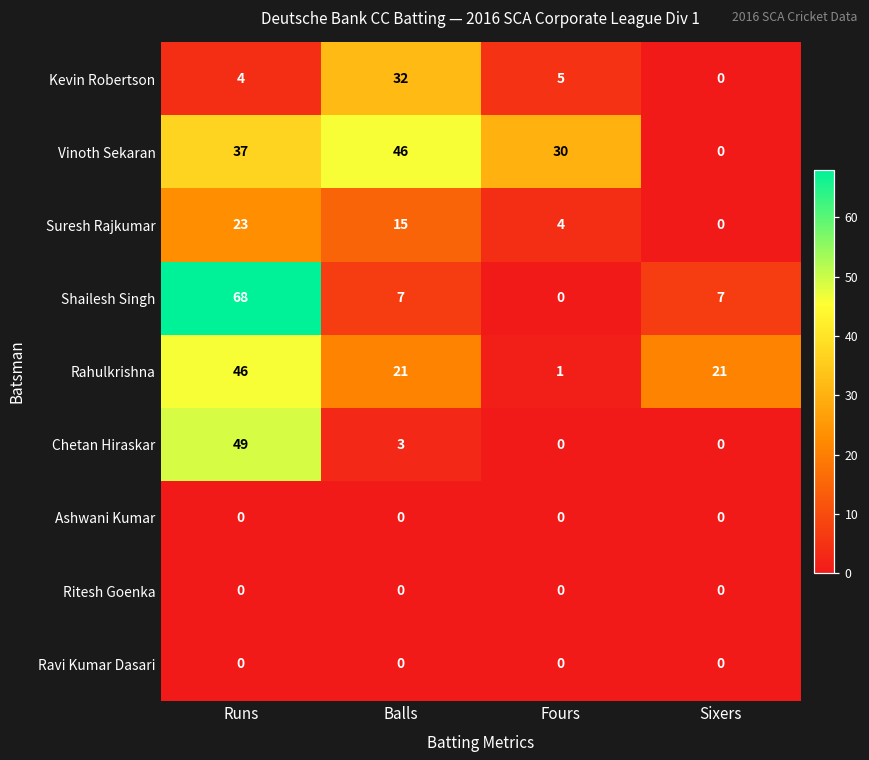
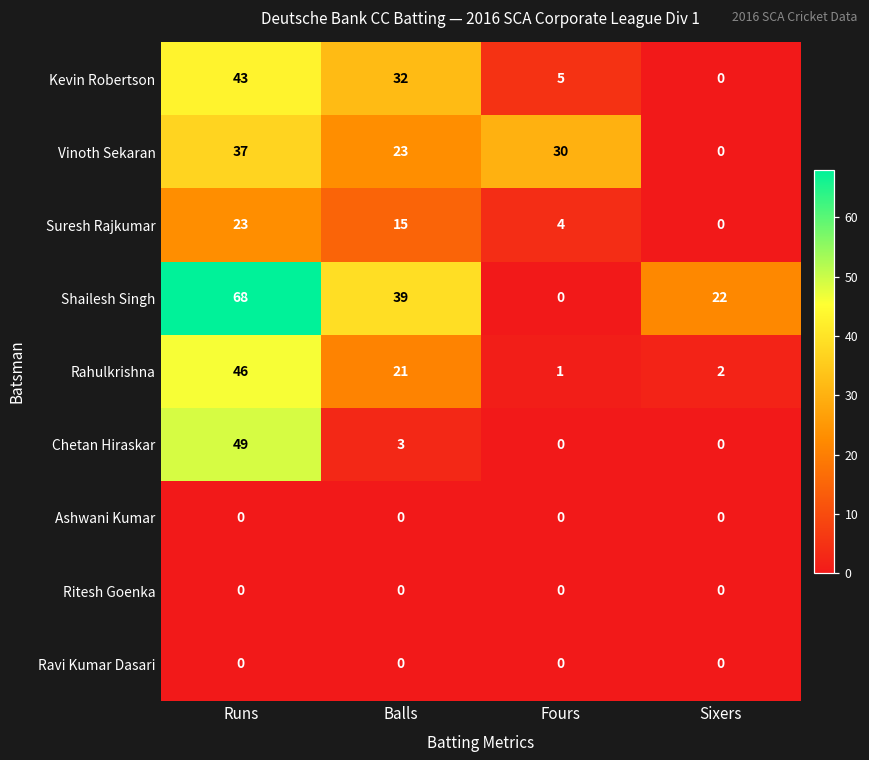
  {
    "Kevin Robertson": {
-     "Runs": 4,
+     "Runs": 43,
      "Balls": 32,
      "Fours": 5,
      "Sixers": 0
    },
    "Vinoth Sekaran": {
      "Runs": 37,
-     "Balls": 46,
+     "Balls": 23,
      "Fours": 30,
      "Sixers": 0
    },
    "Suresh Rajkumar": {
      "Runs": 23,
      "Balls": 15,
      "Fours": 4,
      "Sixers": 0
    },
    "Shailesh Singh": {
      "Runs": 68,
-     "Balls": 7,
+     "Balls": 39,
      "Fours": 0,
-     "Sixers": 7
+     "Sixers": 22
    },
    "Rahulkrishna": {
      "Runs": 46,
      "Balls": 21,
      "Fours": 1,
-     "Sixers": 21
+     "Sixers": 2
    },
    "Chetan Hiraskar": {
      "Runs": 49,
      "Balls": 3,
      "Fours": 0,
      "Sixers": 0
    },
    "Ashwani Kumar": {
      "Runs": 0,
      "Balls": 0,
      "Fours": 0,
      "Sixers": 0
    },
    "Ritesh Goenka": {
      "Runs": 0,
      "Balls": 0,
      "Fours": 0,
      "Sixers": 0
    },
    "Ravi Kumar Dasari": {
      "Runs": 0,
      "Balls": 0,
      "Fours": 0,
      "Sixers": 0
    }
  }
